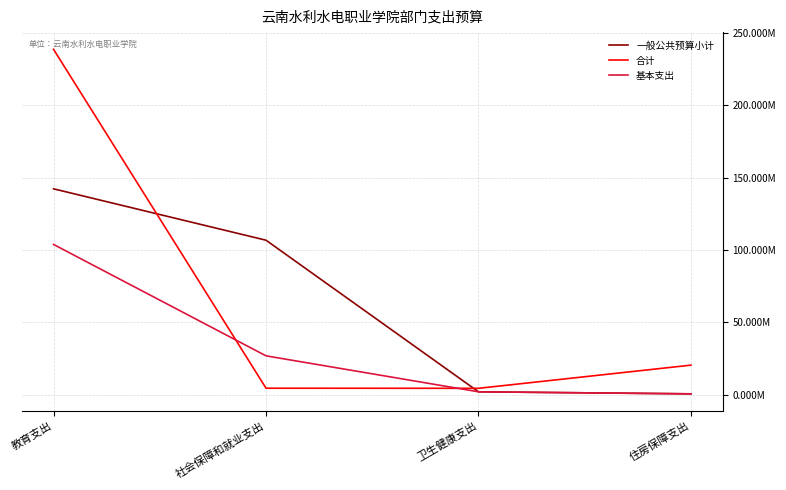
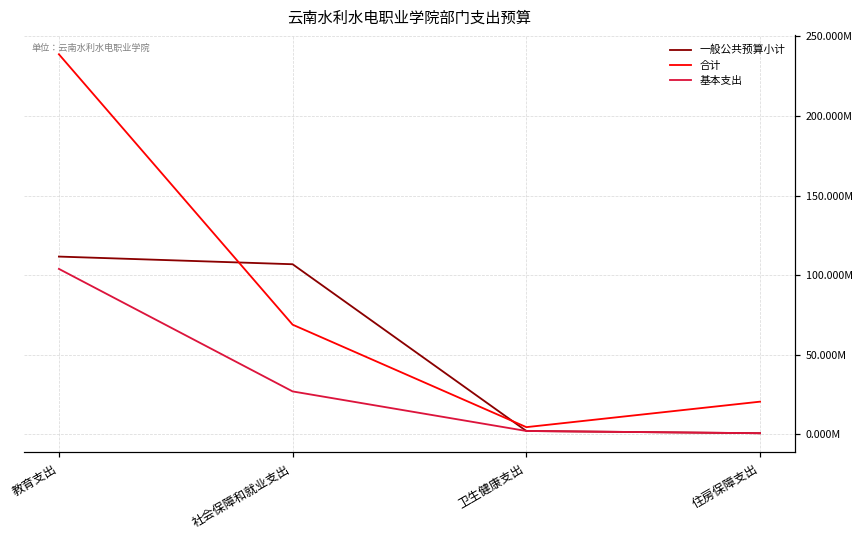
  {
    "一般公共预算小计": {
-     "教育支出": 142000000,
+     "教育支出": 112000000,
      "社会保障和就业支出": 107000000
    },
    "合计": {
      "教育支出": 239000000,
-     "社会保障和就业支出": 4000000,
+     "社会保障和就业支出": 69000000,
      "卫生健康支出": 4000000,
      "住房保障支出": 20000000
    },
    "基本支出": {
      "教育支出": 104000000,
      "社会保障和就业支出": 27000000
    }
  }
